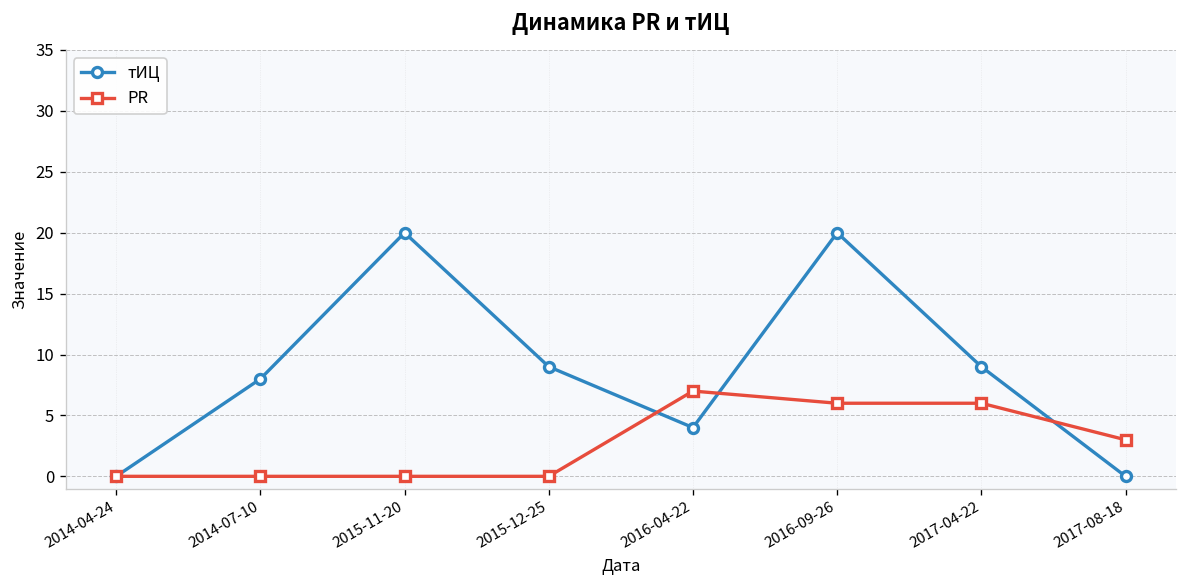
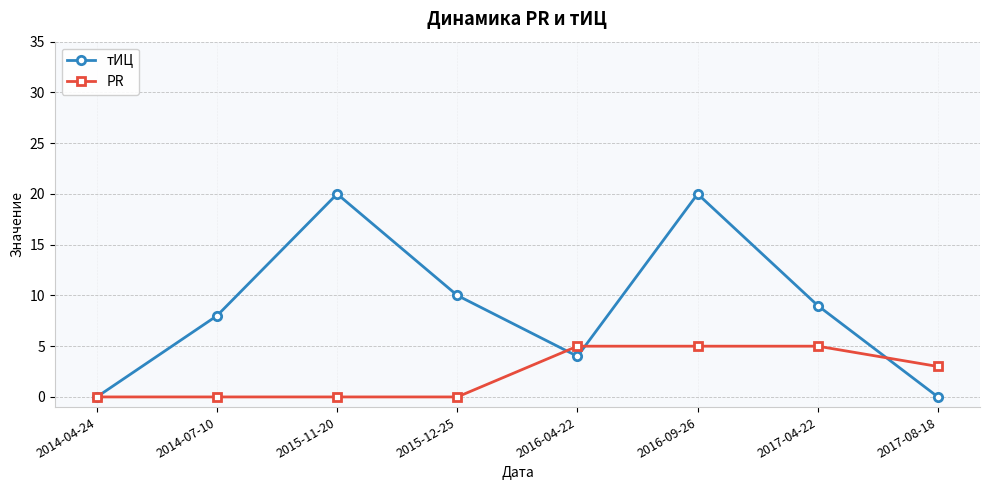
  {
    "тИЦ": {
      "2014-07-10": 8,
      "2015-11-20": 20,
-     "2015-12-25": 9,
+     "2015-12-25": 10,
      "2016-04-22": 4,
      "2016-09-26": 20,
      "2017-04-22": 9,
      "2017-08-18": 0
    },
    "PR": {
      "2014-07-10": 0,
      "2015-11-20": 0,
      "2015-12-25": 0,
-     "2016-04-22": 7,
-     "2016-09-26": 6,
-     "2017-04-22": 6,
+     "2016-04-22": 5,
+     "2016-09-26": 5,
+     "2017-04-22": 5,
      "2017-08-18": 3
    }
  }
